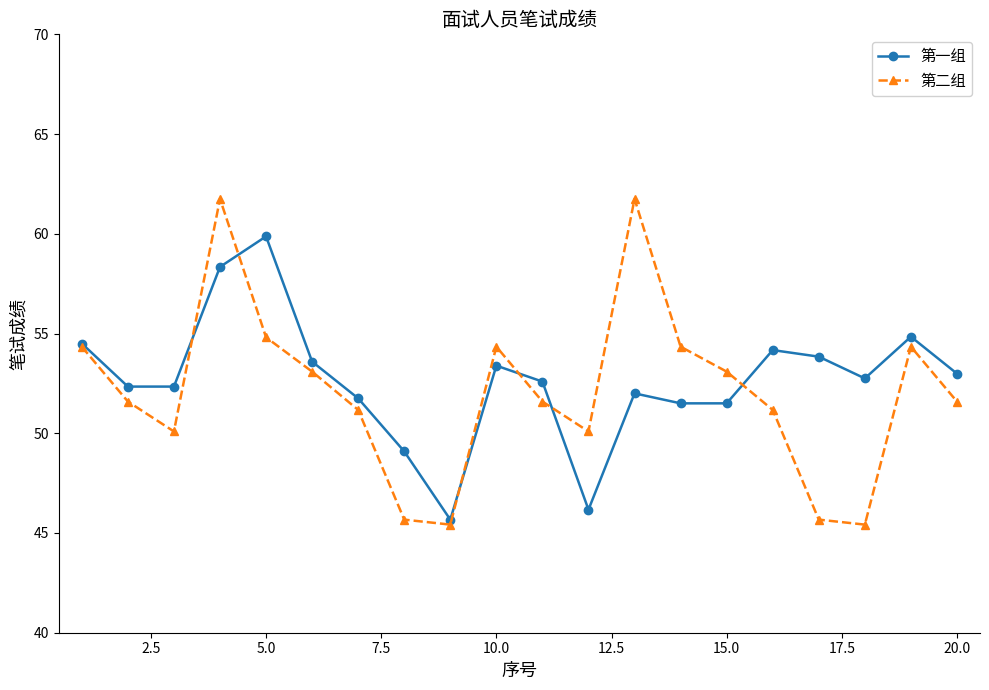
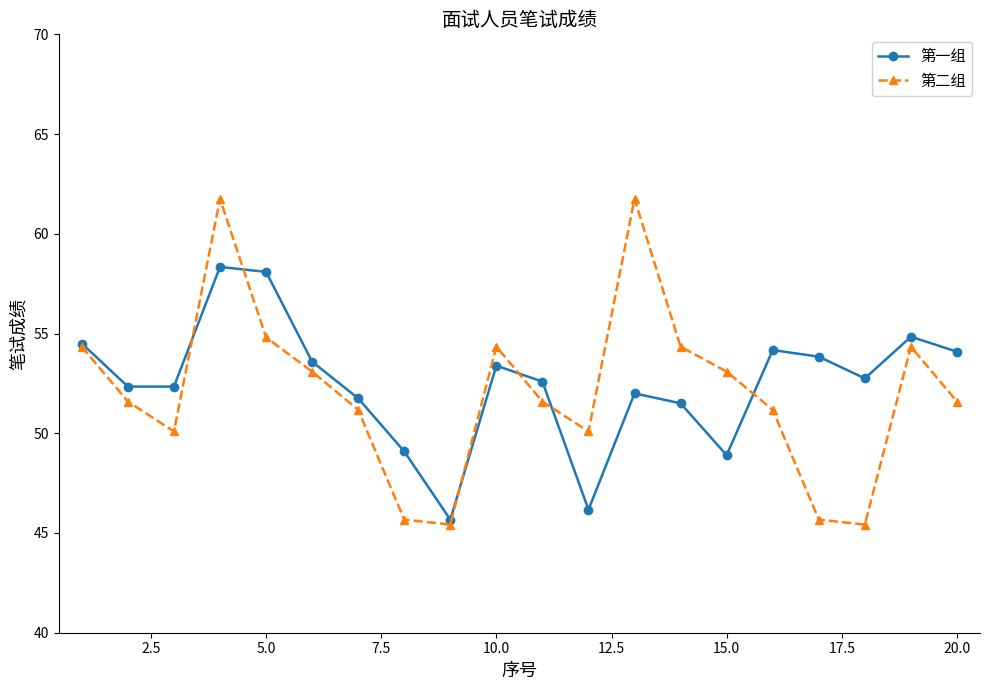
  {
    "第一组": {
-     "5.0": 59.9,
+     "5.0": 58.1,
      "10.0": 53.4,
-     "15.0": 51.5,
-     "20.0": 53.0
+     "15.0": 48.9,
+     "20.0": 54.1
    },
    "第二组": {
      "5.0": 54.8,
      "10.0": 54.3,
      "15.0": 53.1,
      "20.0": 51.6
    }
  }
